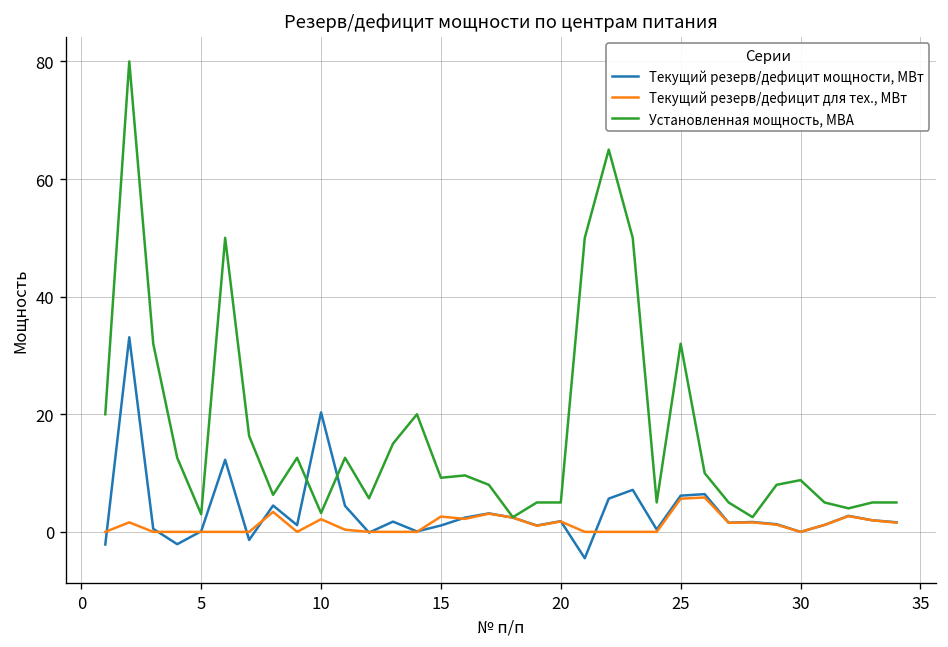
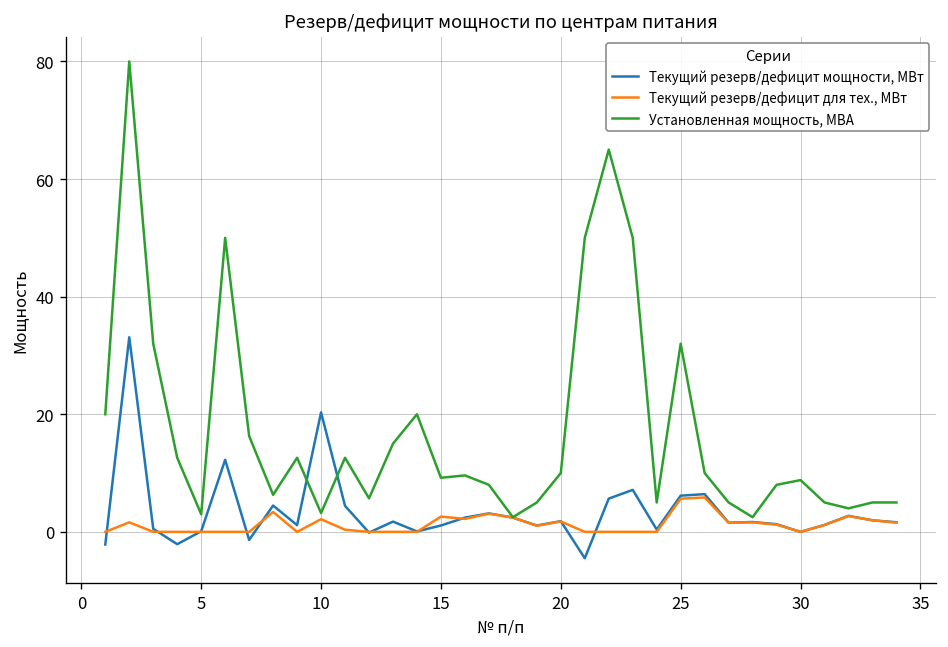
  {
    "Текущий резерв/дефицит мощности, МВт": {
      "10": 20,
      "15": 1
    },
    "Текущий резерв/дефицит для тех., МВт": {
      "10": 2,
      "15": 3
    },
    "Установленная мощность, МВА": {
      "5": 3,
      "10": 3,
      "15": 9,
-     "20": 5,
+     "20": 10,
      "25": 32,
      "30": 9
    }
  }
